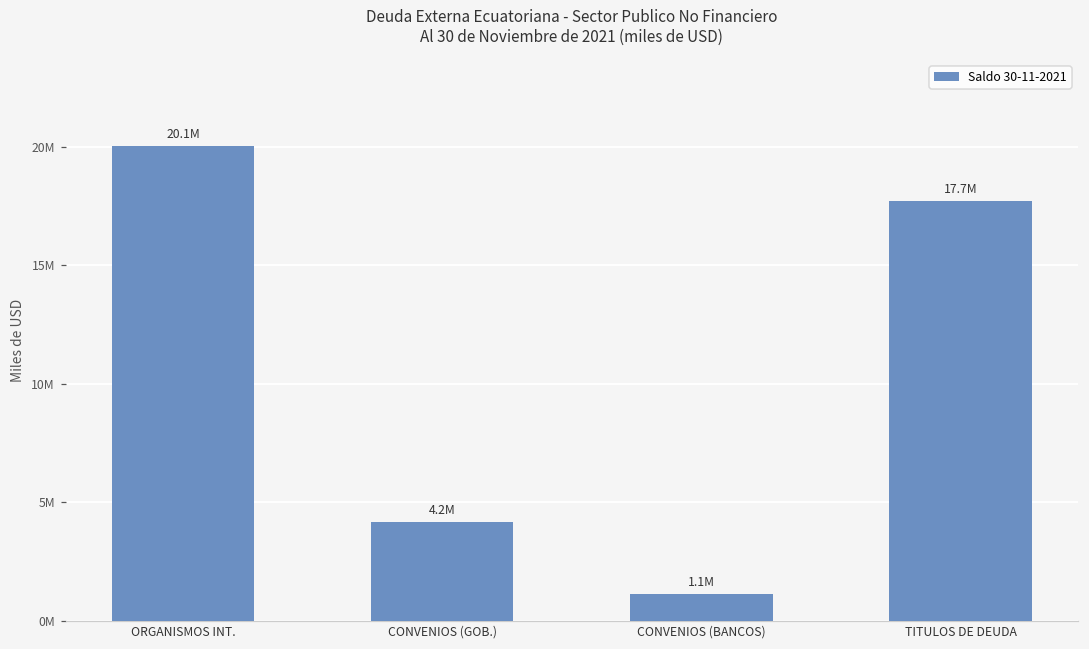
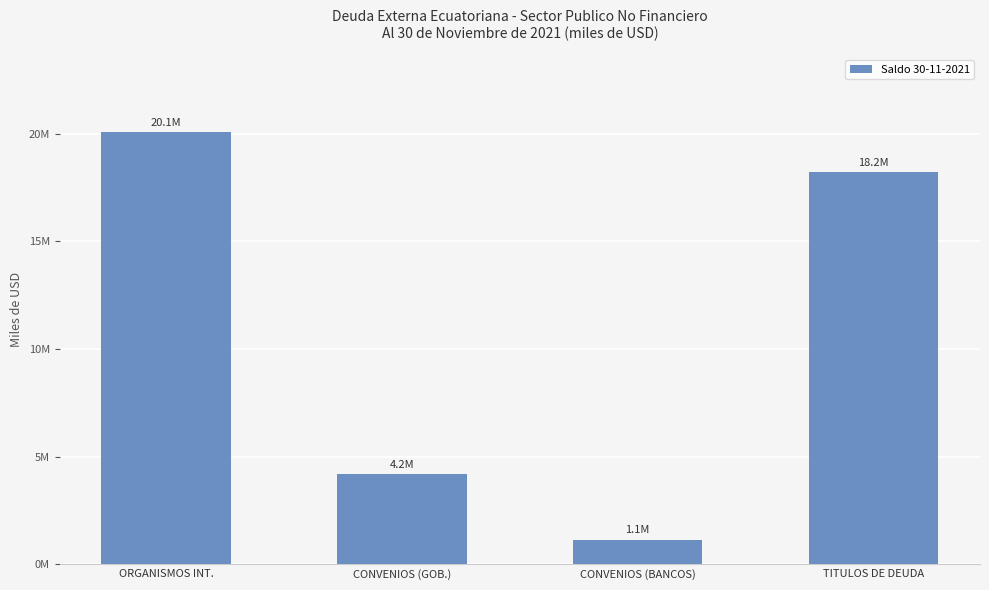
  {
    "ORGANISMOS INT.": "20.1M",
    "CONVENIOS (GOB.)": "4.2M",
    "CONVENIOS (BANCOS)": "1.1M",
-   "TITULOS DE DEUDA": "17.7M"
+   "TITULOS DE DEUDA": "18.2M"
  }
